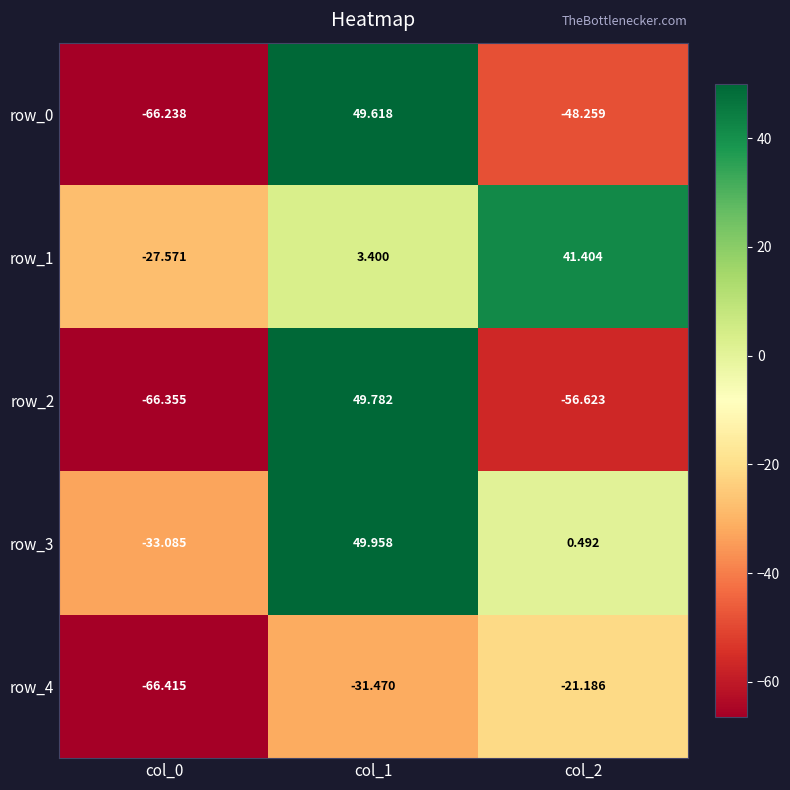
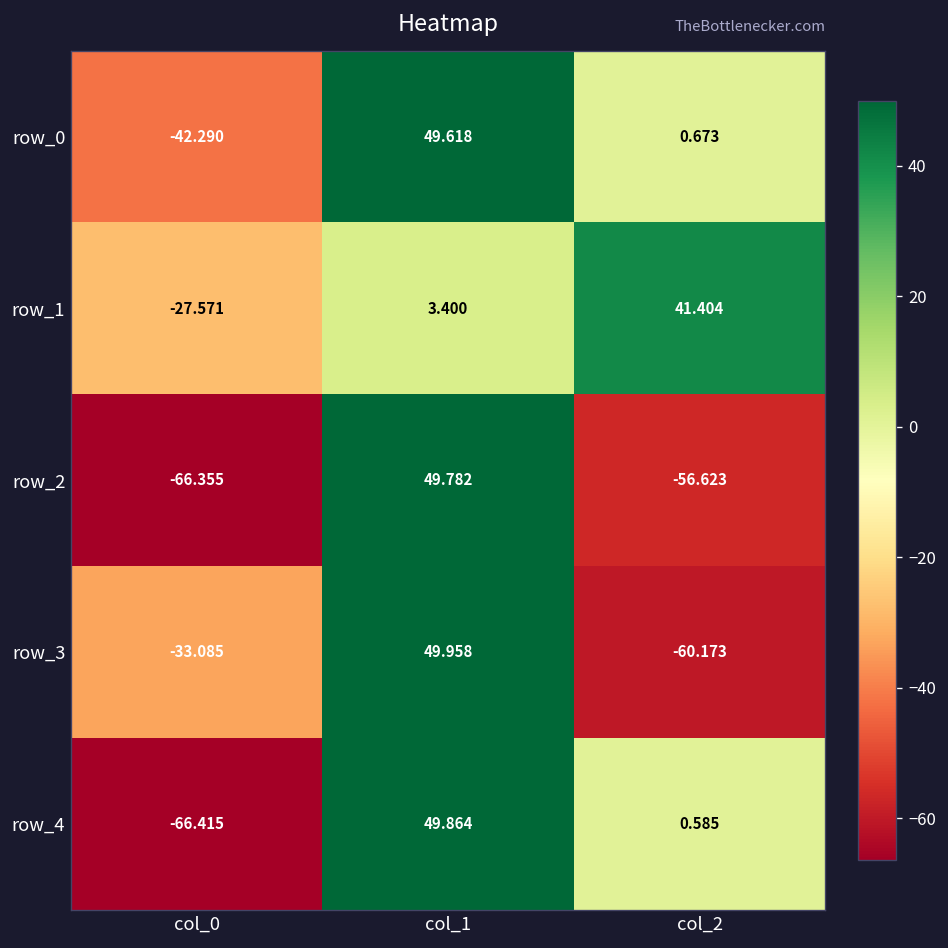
  {
    "row_0": {
-     "col_0": -66.238,
+     "col_0": -42.290,
      "col_1": 49.618,
-     "col_2": -48.259
+     "col_2": 0.673
    },
    "row_1": {
      "col_0": -27.571,
      "col_1": 3.400,
      "col_2": 41.404
    },
    "row_2": {
      "col_0": -66.355,
      "col_1": 49.782,
      "col_2": -56.623
    },
    "row_3": {
      "col_0": -33.085,
      "col_1": 49.958,
-     "col_2": 0.492
+     "col_2": -60.173
    },
    "row_4": {
      "col_0": -66.415,
-     "col_1": -31.470,
-     "col_2": -21.186
+     "col_1": 49.864,
+     "col_2": 0.585
    }
  }
